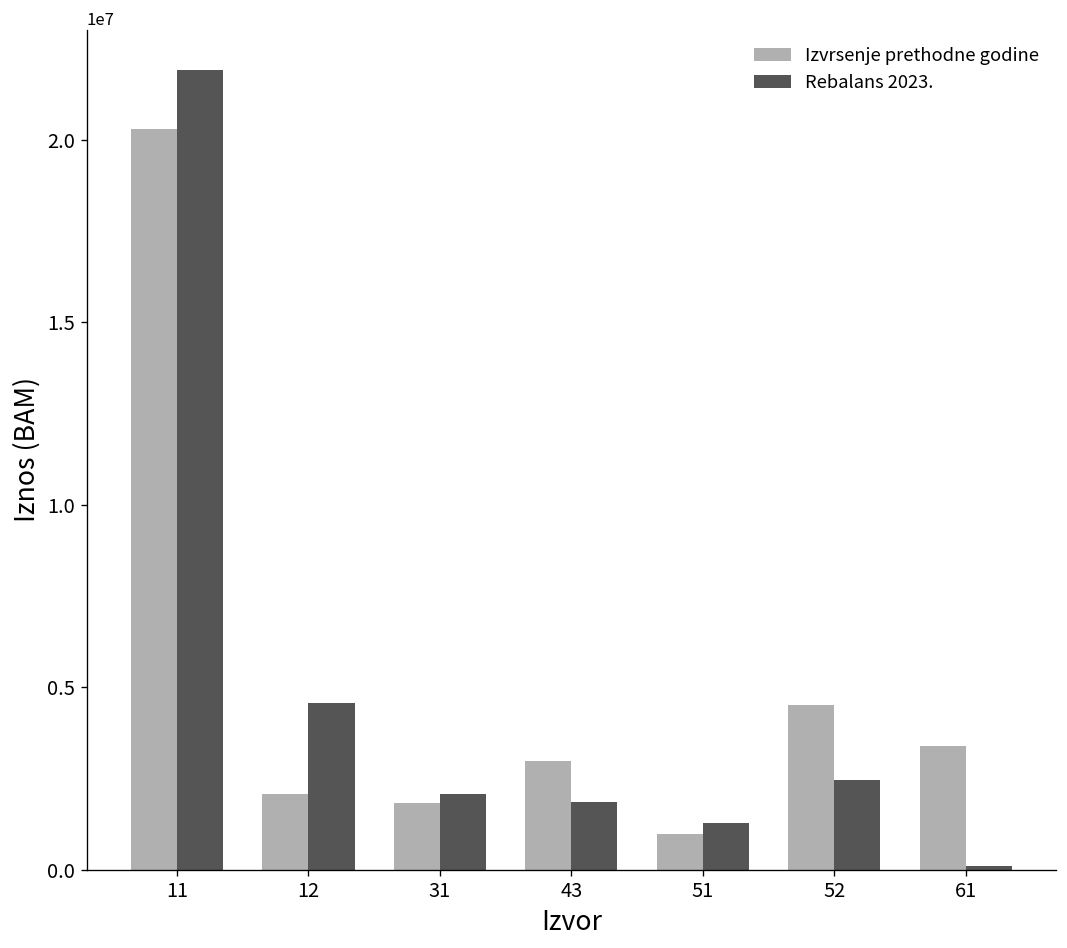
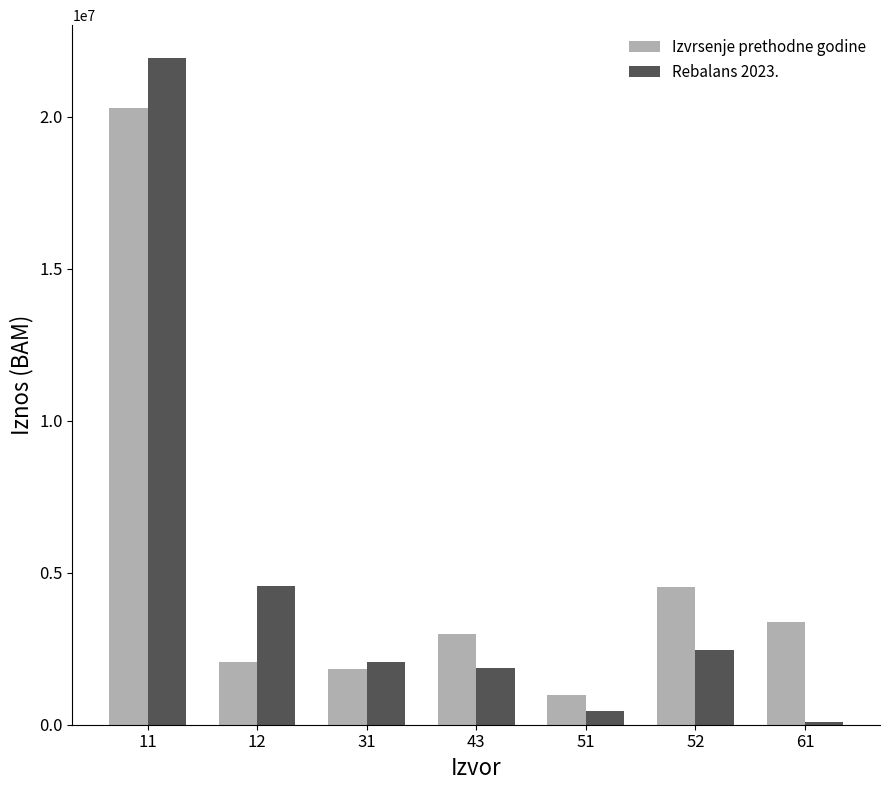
  {
    "Izvrsenje prethodne godine": {
      "11": 20300000,
      "12": 2100000,
      "31": 1800000,
      "43": 3000000,
      "51": 1000000,
      "52": 4500000,
      "61": 3400000
    },
    "Rebalans 2023.": {
      "11": 21900000,
      "12": 4600000,
      "31": 2100000,
      "43": 1900000,
-     "51": 1300000,
+     "51": 400000,
      "52": 2500000,
      "61": 100000
    }
  }
